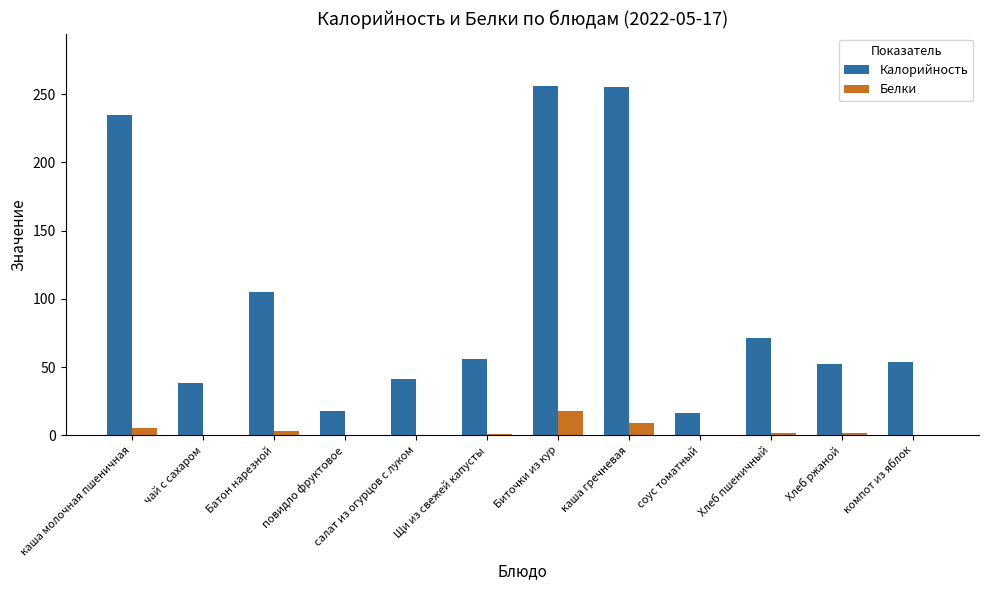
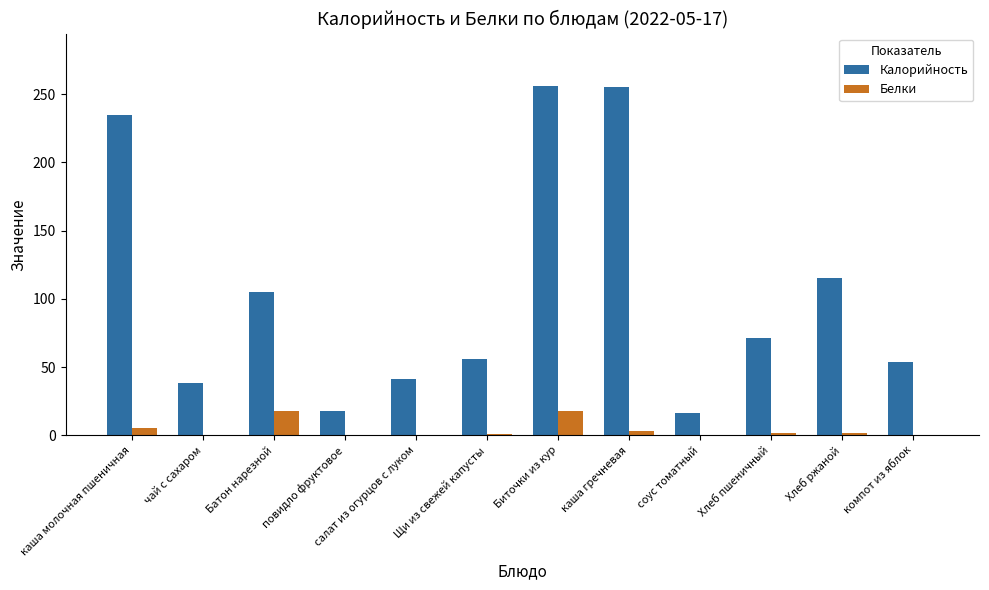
  {
    "Калорийность": {
      "каша молочная пшеничная": 235,
      "чай с сахаром": 38,
      "Батон нарезной": 105,
      "повидло фруктовое": 18,
      "салат из огурцов с луком": 41,
      "Щи из свежей капусты": 56,
      "Биточки из кур": 256,
      "каша гречневая": 255,
      "соус томатный": 16,
      "Хлеб пшеничный": 71,
-     "Хлеб ржаной": 52,
+     "Хлеб ржаной": 115,
      "компот из яблок": 54
    },
    "Белки": {
      "каша молочная пшеничная": 5,
      "чай с сахаром": 0,
-     "Батон нарезной": 3,
+     "Батон нарезной": 18,
      "повидло фруктовое": 0,
      "салат из огурцов с луком": 0,
      "Биточки из кур": 18,
-     "каша гречневая": 9,
+     "каша гречневая": 3,
      "соус томатный": 0,
      "Хлеб пшеничный": 2,
      "Хлеб ржаной": 2,
      "компот из яблок": 0
    }
  }
